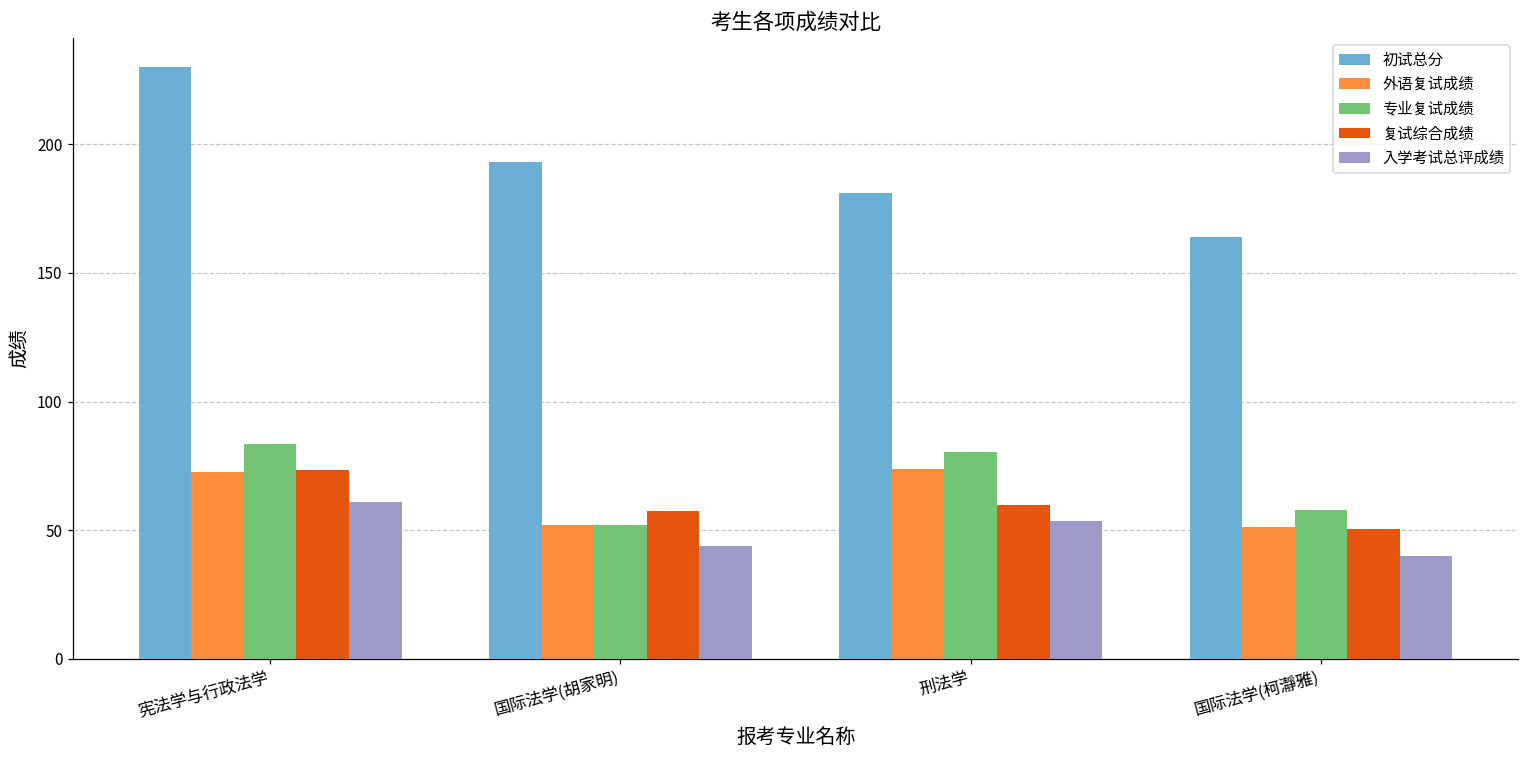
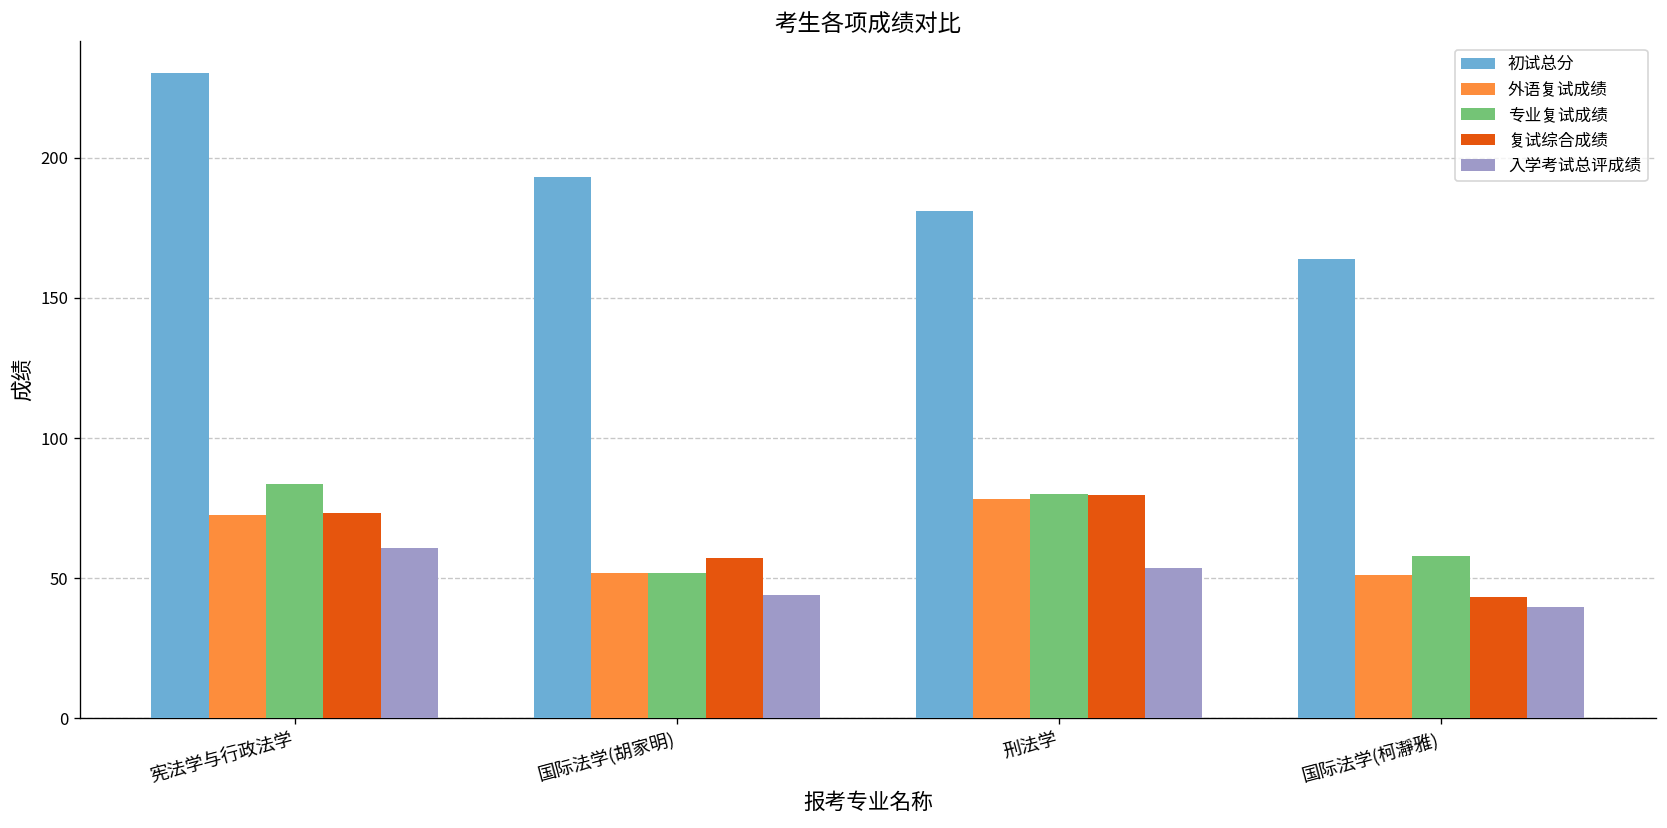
  {
    "外语复试成绩": {
      "宪法学与行政法学": 72,
      "国际法学(胡家明)": 52,
-     "刑法学": 74,
+     "刑法学": 78,
      "国际法学(柯瀞雅)": 51
    },
    "专业复试成绩": {
      "宪法学与行政法学": 84,
      "国际法学(胡家明)": 52,
      "刑法学": 80,
      "国际法学(柯瀞雅)": 58
    },
    "复试综合成绩": {
      "宪法学与行政法学": 73,
      "国际法学(胡家明)": 57,
-     "刑法学": 60,
-     "国际法学(柯瀞雅)": 50
+     "刑法学": 80,
+     "国际法学(柯瀞雅)": 43
    }
  }
